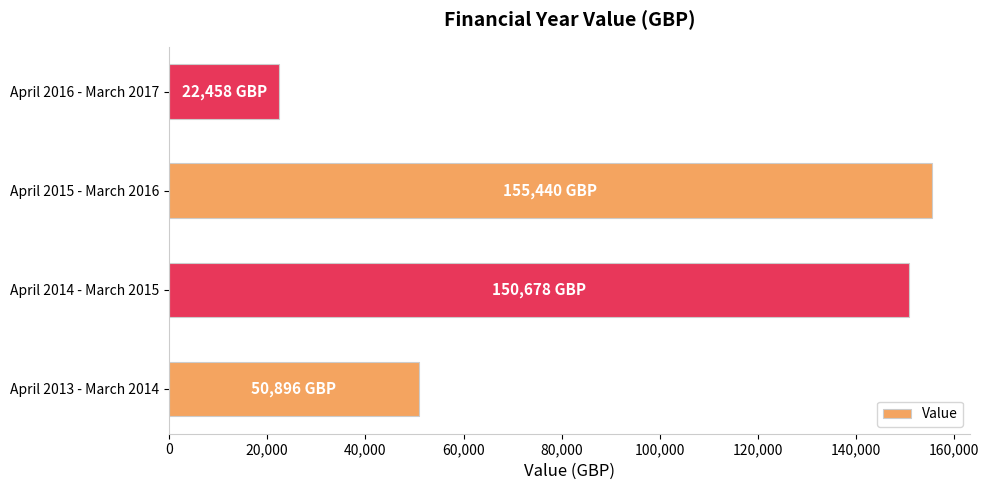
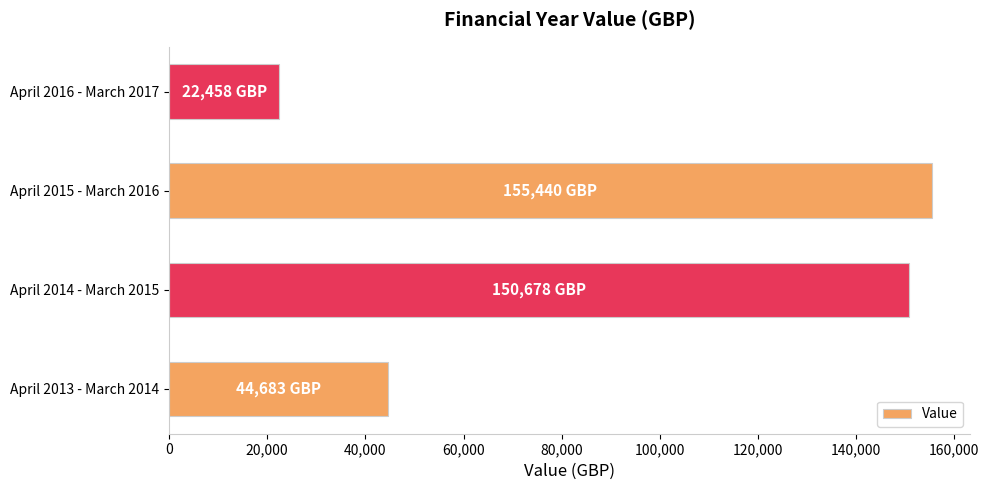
  {
    "April 2016 - March 2017": "22,458",
    "April 2015 - March 2016": "155,440",
    "April 2014 - March 2015": "150,678",
-   "April 2013 - March 2014": "50,896"
+   "April 2013 - March 2014": "44,683"
  }
